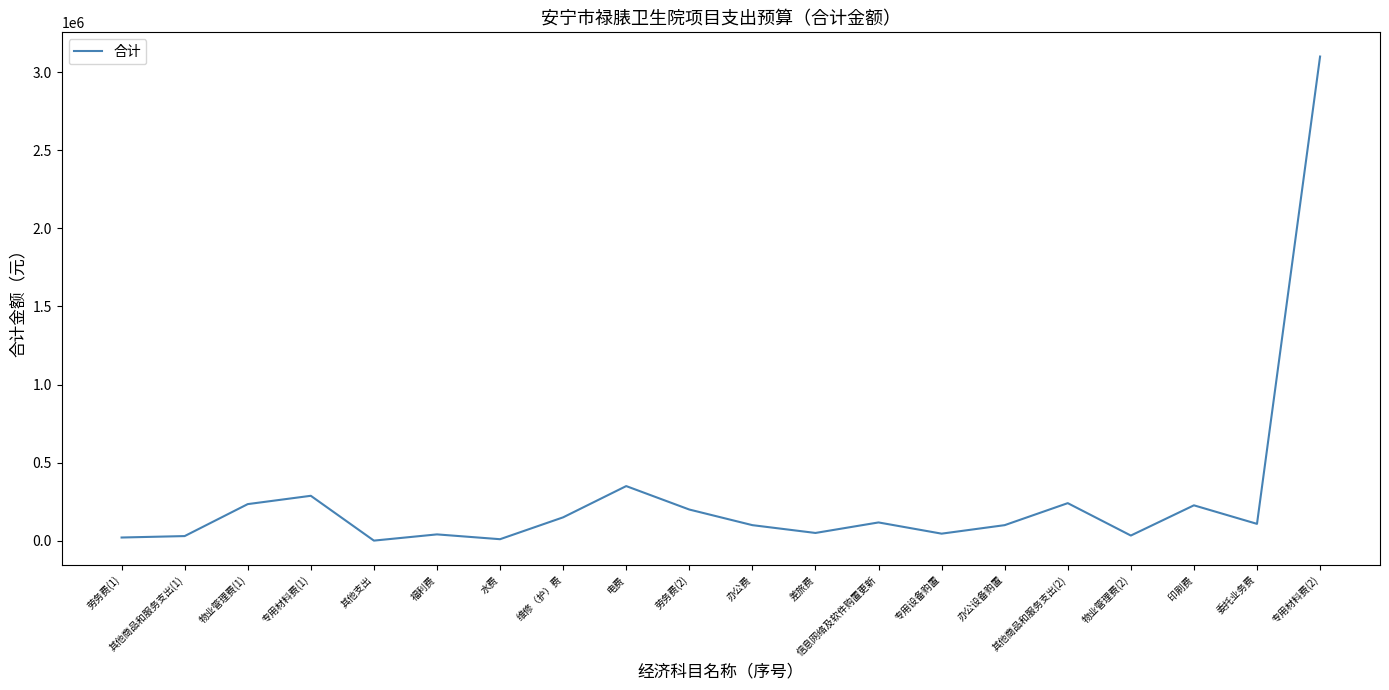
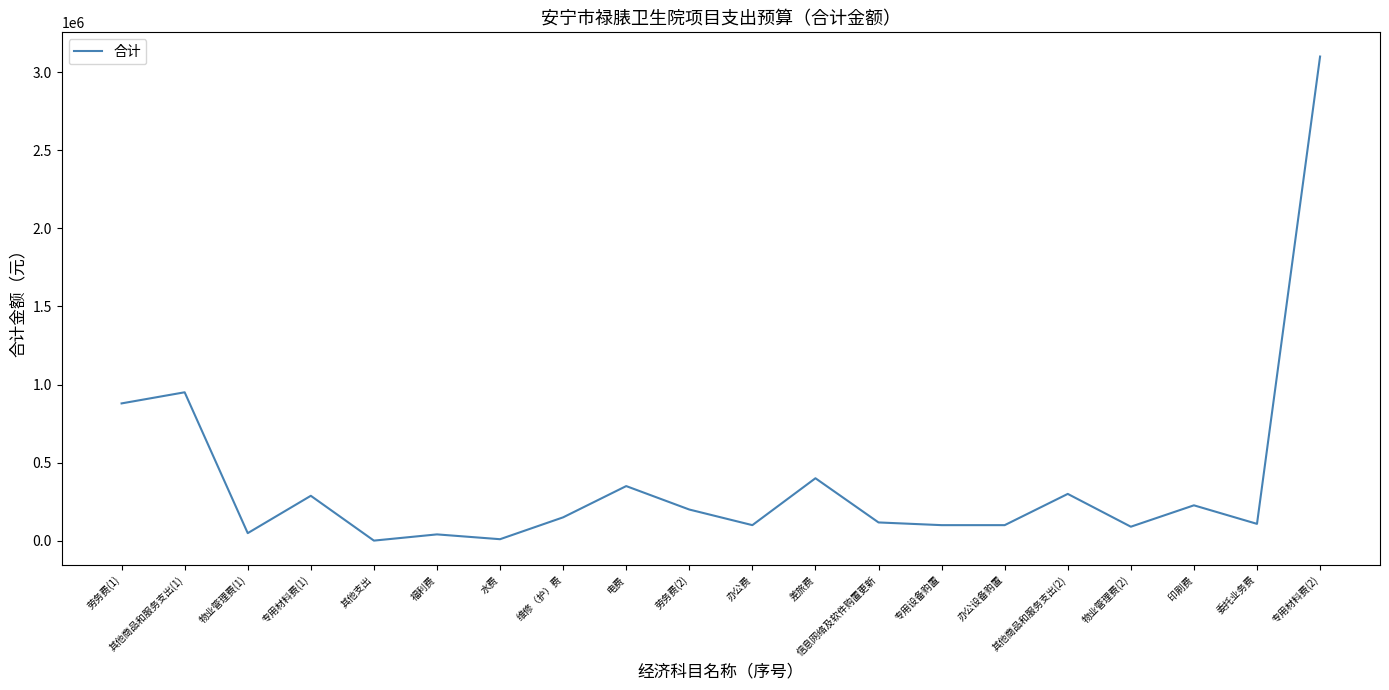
  {
-   "劳务费(1)": 20000,
-   "其他商品和服务支出(1)": 30000,
-   "物业管理费(1)": 230000,
+   "劳务费(1)": 880000,
+   "其他商品和服务支出(1)": 950000,
+   "物业管理费(1)": 50000,
    "专用材料费(1)": 290000,
    "其他支出": 0,
    "福利费": 40000,
    "水费": 10000,
    "维修（护）费": 150000,
    "电费": 350000,
    "劳务费(2)": 200000,
    "办公费": 100000,
-   "差旅费": 50000,
+   "差旅费": 400000,
    "信息网络及软件购置更新": 120000,
-   "专用设备购置": 50000,
+   "专用设备购置": 100000,
    "办公设备购置": 100000,
-   "其他商品和服务支出(2)": 240000,
-   "物业管理费(2)": 30000,
+   "其他商品和服务支出(2)": 300000,
+   "物业管理费(2)": 90000,
    "印刷费": 230000,
    "委托业务费": 110000,
    "专用材料费(2)": 3100000
  }
